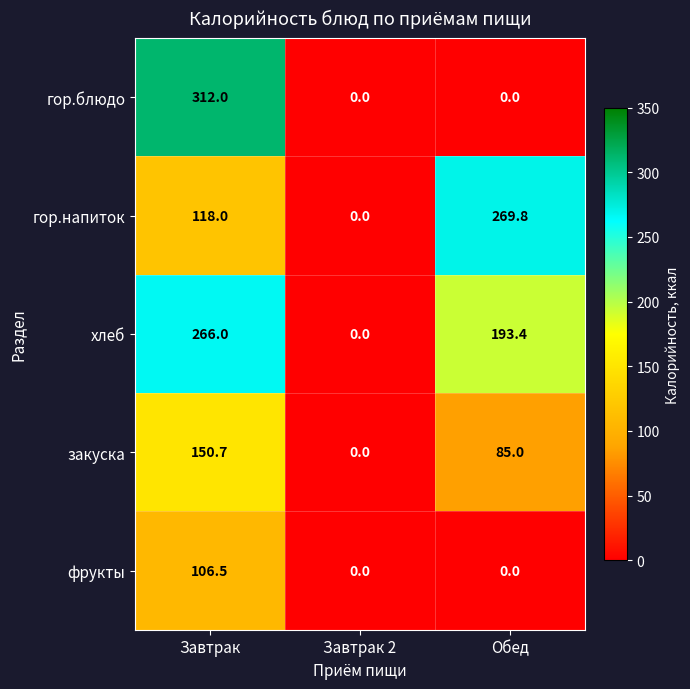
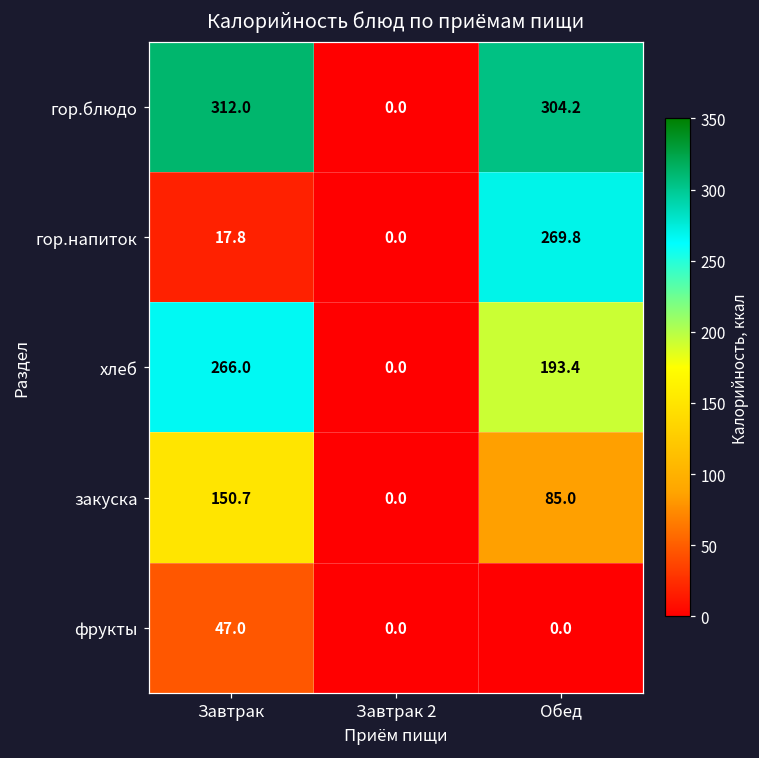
  {
    "гор.блюдо": {
      "Завтрак": 312.0,
      "Завтрак 2": 0.0,
-     "Обед": 0.0
+     "Обед": 304.2
    },
    "гор.напиток": {
-     "Завтрак": 118.0,
+     "Завтрак": 17.8,
      "Завтрак 2": 0.0,
      "Обед": 269.8
    },
    "хлеб": {
      "Завтрак": 266.0,
      "Завтрак 2": 0.0,
      "Обед": 193.4
    },
    "закуска": {
      "Завтрак": 150.7,
      "Завтрак 2": 0.0,
      "Обед": 85.0
    },
    "фрукты": {
-     "Завтрак": 106.5,
+     "Завтрак": 47.0,
      "Завтрак 2": 0.0,
      "Обед": 0.0
    }
  }
